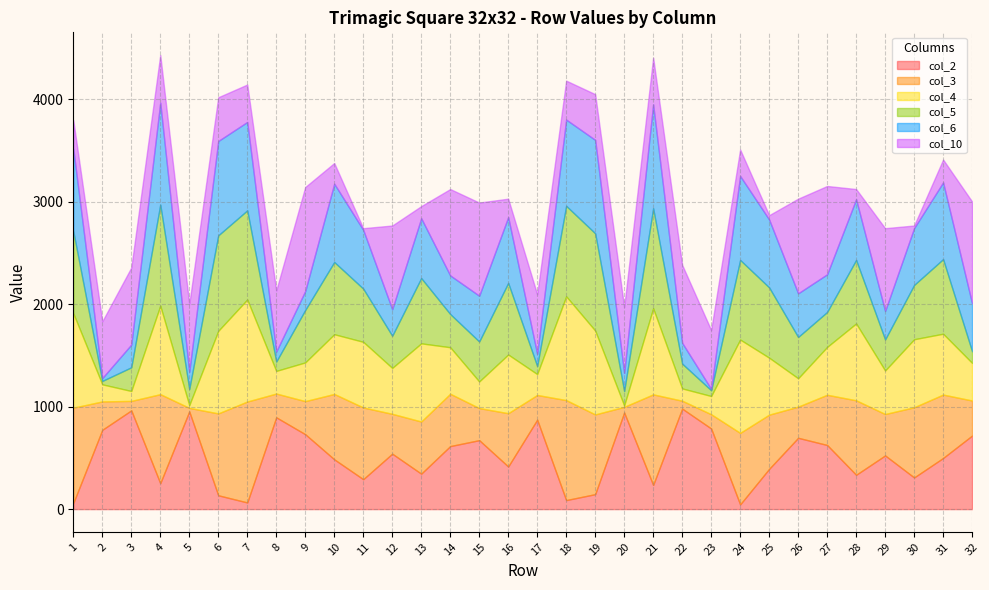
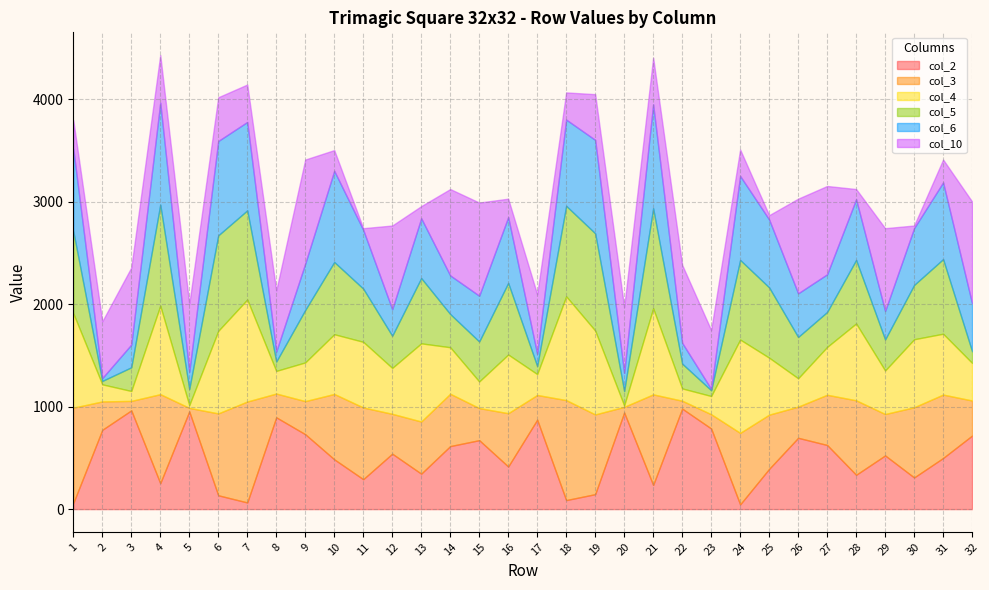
  {
    "col_2": {
      "1": 60,
      "2": 770,
      "3": 960,
      "4": 250,
      "5": 950,
      "6": 140,
      "7": 70,
      "8": 900,
      "9": 730,
      "10": 490,
      "11": 290,
      "12": 540,
      "13": 350,
      "14": 620,
      "15": 670,
      "16": 420,
      "17": 870,
      "18": 90,
      "19": 150,
      "20": 940,
      "21": 240,
      "22": 980,
      "23": 790,
      "24": 50,
      "25": 390,
      "26": 700,
      "27": 630,
      "28": 340,
      "29": 520,
      "30": 310,
      "31": 500,
      "32": 720
    },
    "col_3": {
      "1": 930,
      "2": 280,
      "3": 90,
      "4": 870,
      "5": 30,
      "6": 800,
      "7": 990,
      "8": 230,
      "9": 320,
      "10": 640,
      "11": 700,
      "12": 390,
      "13": 510,
      "14": 510,
      "15": 310,
      "16": 520,
      "17": 240,
      "18": 980,
      "19": 780,
      "21": 880,
      "22": 80,
      "23": 140,
      "24": 700,
      "25": 530,
      "26": 300,
      "27": 490,
      "28": 730,
      "29": 400,
      "30": 690,
      "31": 620,
      "32": 340
    },
    "col_4": {
      "1": 920,
      "2": 170,
      "3": 100,
      "4": 860,
      "5": 30,
      "6": 810,
      "7": 1000,
      "8": 220,
      "9": 380,
      "10": 580,
      "11": 640,
      "12": 450,
      "13": 760,
      "14": 450,
      "15": 260,
      "16": 570,
      "17": 200,
      "18": 1010,
      "19": 820,
      "21": 840,
      "22": 120,
      "23": 180,
      "24": 910,
      "25": 560,
      "26": 280,
      "27": 470,
      "28": 750,
      "29": 430,
      "30": 660,
      "31": 590,
      "32": 370
    },
    "col_5": {
      "1": 800,
      "2": 30,
      "3": 230,
      "4": 990,
      "5": 160,
      "6": 930,
      "7": 870,
      "8": 90,
      "9": 510,
      "10": 710,
      "11": 520,
      "12": 310,
      "13": 640,
      "14": 320,
      "15": 390,
      "16": 700,
      "17": 80,
      "18": 880,
      "19": 950,
      "20": 140,
      "21": 980,
      "22": 240,
      "24": 780,
      "25": 690,
      "26": 400,
      "27": 340,
      "28": 620,
      "29": 300,
      "30": 530,
      "31": 730,
      "32": 110
    },
    "col_6": {
      "1": 810,
      "2": 30,
      "3": 220,
      "4": 1000,
      "5": 170,
      "6": 920,
      "7": 860,
      "8": 100,
-     "9": 190,
-     "10": 760,
+     "9": 450,
+     "10": 890,
      "12": 260,
      "13": 580,
      "14": 380,
      "15": 450,
      "16": 640,
      "17": 120,
      "18": 840,
      "19": 910,
      "20": 180,
      "21": 1010,
      "22": 200,
      "24": 820,
      "25": 660,
      "26": 430,
      "27": 370,
      "28": 590,
      "29": 280,
      "30": 560,
      "31": 750,
      "32": 470
    },
    "col_10": {
      "1": 280,
      "2": 550,
      "3": 750,
      "4": 470,
      "5": 660,
      "6": 430,
      "7": 370,
      "8": 600,
      "9": 1020,
      "10": 200,
      "12": 820,
      "13": 120,
      "14": 840,
      "15": 910,
      "16": 180,
      "17": 580,
-     "18": 380,
+     "18": 270,
      "19": 450,
      "20": 640,
      "21": 460,
      "22": 760,
      "23": 580,
      "24": 260,
      "25": 40,
      "26": 920,
      "27": 860,
      "28": 100,
      "29": 810,
      "30": 30,
      "31": 220,
      "32": 990
    }
  }
